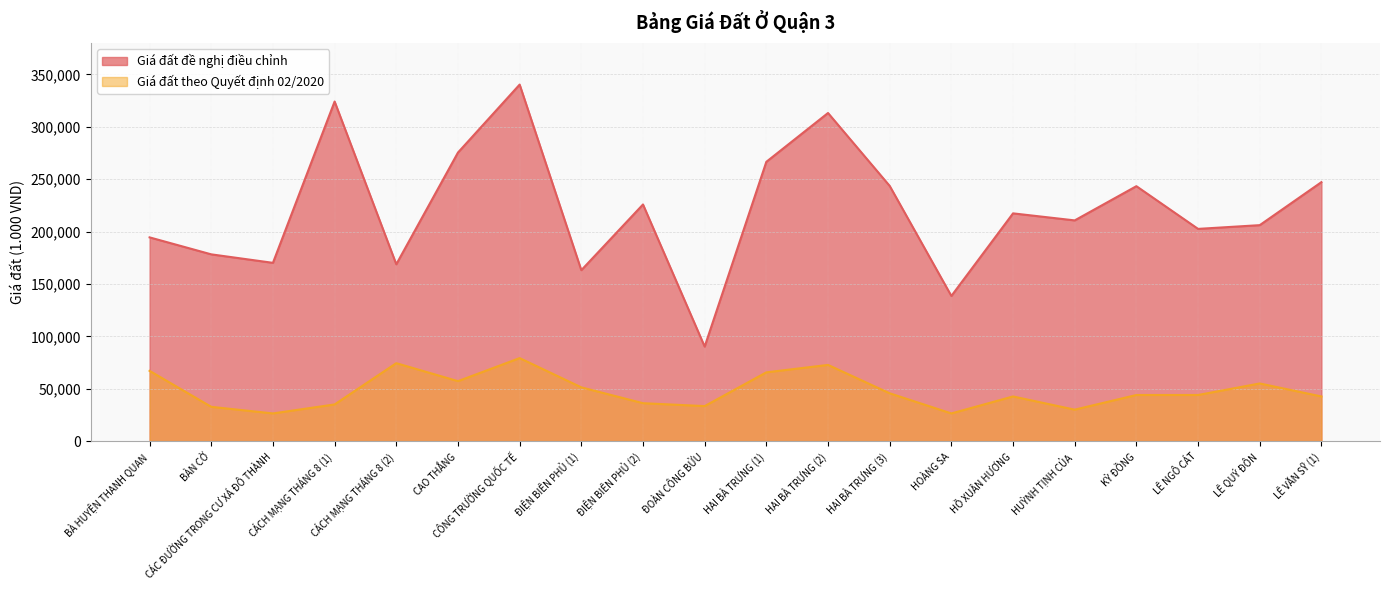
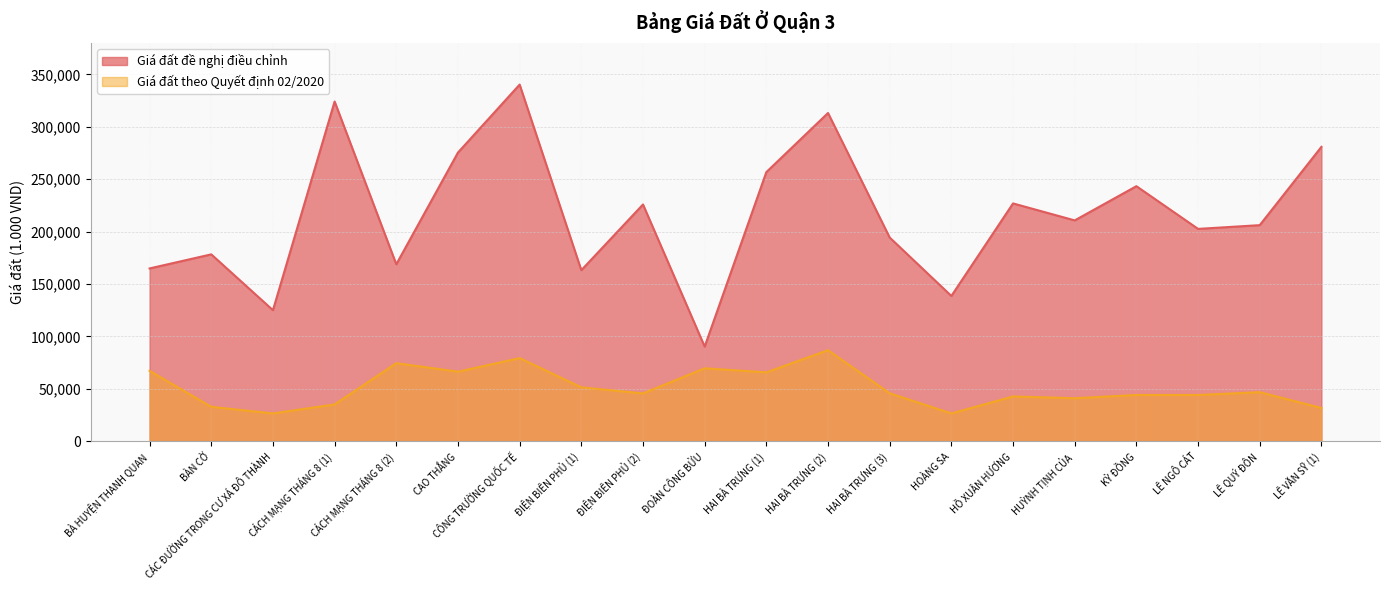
  {
    "Giá đất đề nghị điều chỉnh": {
-     "BÀ HUYỆN THANH QUAN": "194,000",
+     "BÀ HUYỆN THANH QUAN": "165,000",
      "BÀN CỜ": "178,000",
-     "CÁC ĐƯỜNG TRONG CƯ XÁ ĐÔ THÀNH": "170,000",
+     "CÁC ĐƯỜNG TRONG CƯ XÁ ĐÔ THÀNH": "125,000",
      "CÁCH MẠNG THÁNG 8 (1)": "324,000",
      "CÁCH MẠNG THÁNG 8 (2)": "169,000",
      "CAO THẮNG": "275,000",
      "CÔNG TRƯỜNG QUỐC TẾ": "340,000",
      "ĐIỆN BIÊN PHỦ (1)": "163,000",
      "ĐIỆN BIÊN PHỦ (2)": "226,000",
      "ĐOÀN CÔNG BỬU": "90,000",
-     "HAI BÀ TRƯNG (1)": "267,000",
+     "HAI BÀ TRƯNG (1)": "257,000",
      "HAI BÀ TRƯNG (2)": "313,000",
-     "HAI BÀ TRƯNG (3)": "244,000",
+     "HAI BÀ TRƯNG (3)": "194,000",
      "HOÀNG SA": "139,000",
-     "HỒ XUÂN HƯƠNG": "217,000",
+     "HỒ XUÂN HƯƠNG": "227,000",
      "HUỲNH TỊNH CỦA": "211,000",
      "KỲ ĐỒNG": "243,000",
      "LÊ NGÔ CÁT": "203,000",
      "LÊ QUÝ ĐÔN": "206,000",
-     "LÊ VĂN SỸ (1)": "247,000"
+     "LÊ VĂN SỸ (1)": "281,000"
    },
    "Giá đất theo Quyết định 02/2020": {
      "BÀ HUYỆN THANH QUAN": "67,000",
      "BÀN CỜ": "33,000",
      "CÁC ĐƯỜNG TRONG CƯ XÁ ĐÔ THÀNH": "26,000",
      "CÁCH MẠNG THÁNG 8 (1)": "35,000",
      "CÁCH MẠNG THÁNG 8 (2)": "74,000",
-     "CAO THẮNG": "57,000",
+     "CAO THẮNG": "66,000",
      "CÔNG TRƯỜNG QUỐC TẾ": "79,000",
      "ĐIỆN BIÊN PHỦ (1)": "51,000",
-     "ĐIỆN BIÊN PHỦ (2)": "36,000",
-     "ĐOÀN CÔNG BỬU": "33,000",
+     "ĐIỆN BIÊN PHỦ (2)": "46,000",
+     "ĐOÀN CÔNG BỬU": "69,000",
      "HAI BÀ TRƯNG (1)": "66,000",
-     "HAI BÀ TRƯNG (2)": "73,000",
+     "HAI BÀ TRƯNG (2)": "87,000",
      "HAI BÀ TRƯNG (3)": "46,000",
      "HOÀNG SA": "26,000",
      "HỒ XUÂN HƯƠNG": "43,000",
-     "HUỲNH TỊNH CỦA": "30,000",
+     "HUỲNH TỊNH CỦA": "41,000",
      "KỲ ĐỒNG": "44,000",
      "LÊ NGÔ CÁT": "44,000",
-     "LÊ QUÝ ĐÔN": "55,000",
-     "LÊ VĂN SỸ (1)": "43,000"
+     "LÊ QUÝ ĐÔN": "47,000",
+     "LÊ VĂN SỸ (1)": "32,000"
    }
  }
